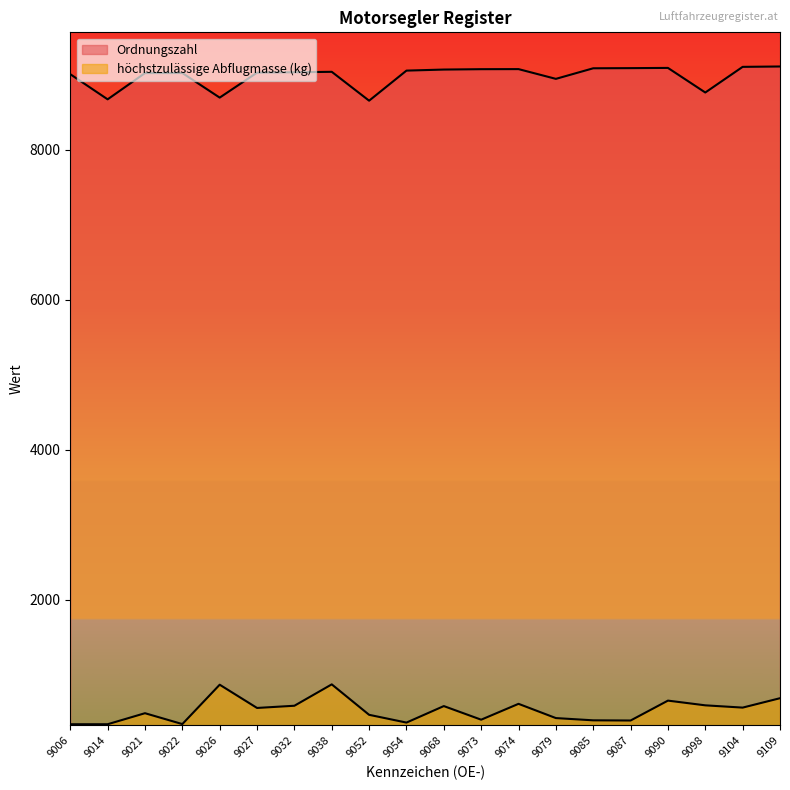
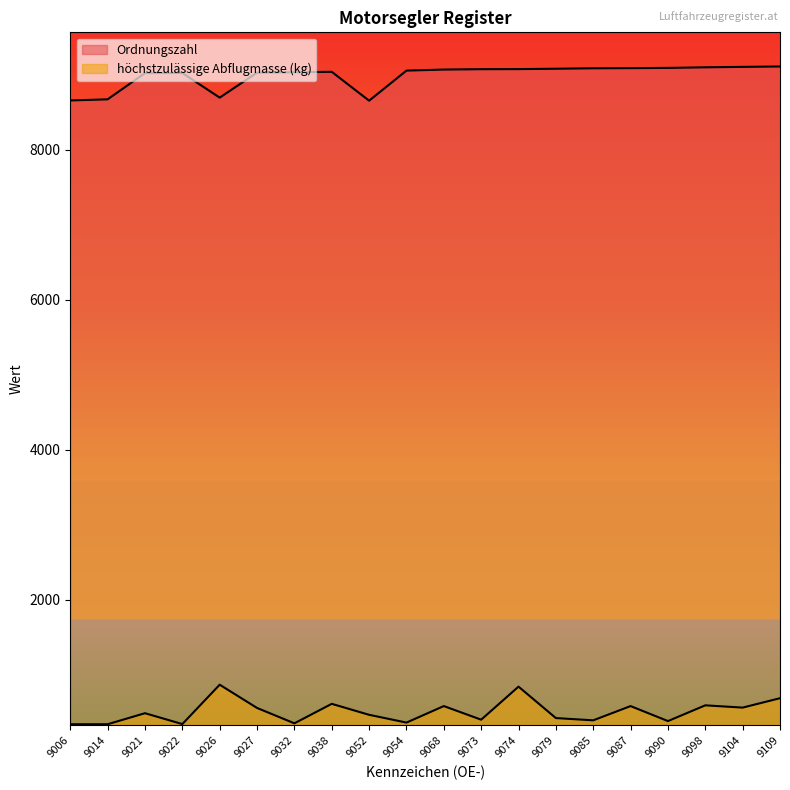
  {
    "Ordnungszahl": {
-     "9006": 9000,
+     "9006": 8700,
      "9014": 8700,
      "9026": 8700,
      "9038": 9000,
      "9052": 8700,
      "9054": 9100,
      "9068": 9100,
      "9073": 9100,
      "9074": 9100,
-     "9079": 8900,
+     "9079": 9100,
      "9085": 9100,
      "9087": 9100,
      "9090": 9100,
-     "9098": 8800,
+     "9098": 9100,
      "9104": 9100,
      "9109": 9100
    },
    "höchstzulässige Abflugmasse (kg)": {
      "9006": 300,
      "9014": 300,
      "9021": 500,
      "9022": 300,
      "9026": 900,
      "9027": 600,
-     "9032": 600,
-     "9038": 900,
+     "9032": 400,
+     "9038": 600,
      "9052": 500,
      "9054": 400,
      "9068": 600,
      "9073": 400,
-     "9074": 600,
+     "9074": 800,
      "9079": 400,
      "9085": 400,
-     "9087": 400,
-     "9090": 700,
+     "9087": 600,
+     "9090": 400,
      "9098": 600,
      "9104": 600,
      "9109": 700
    }
  }
